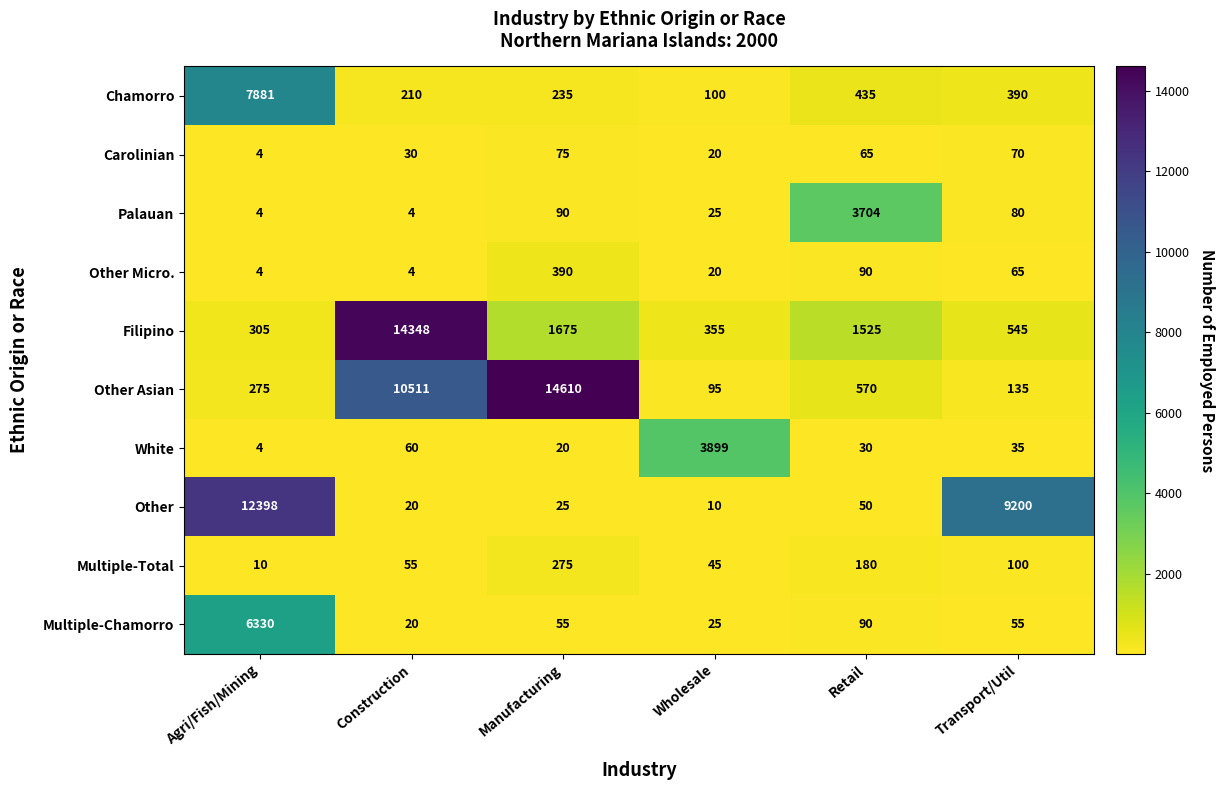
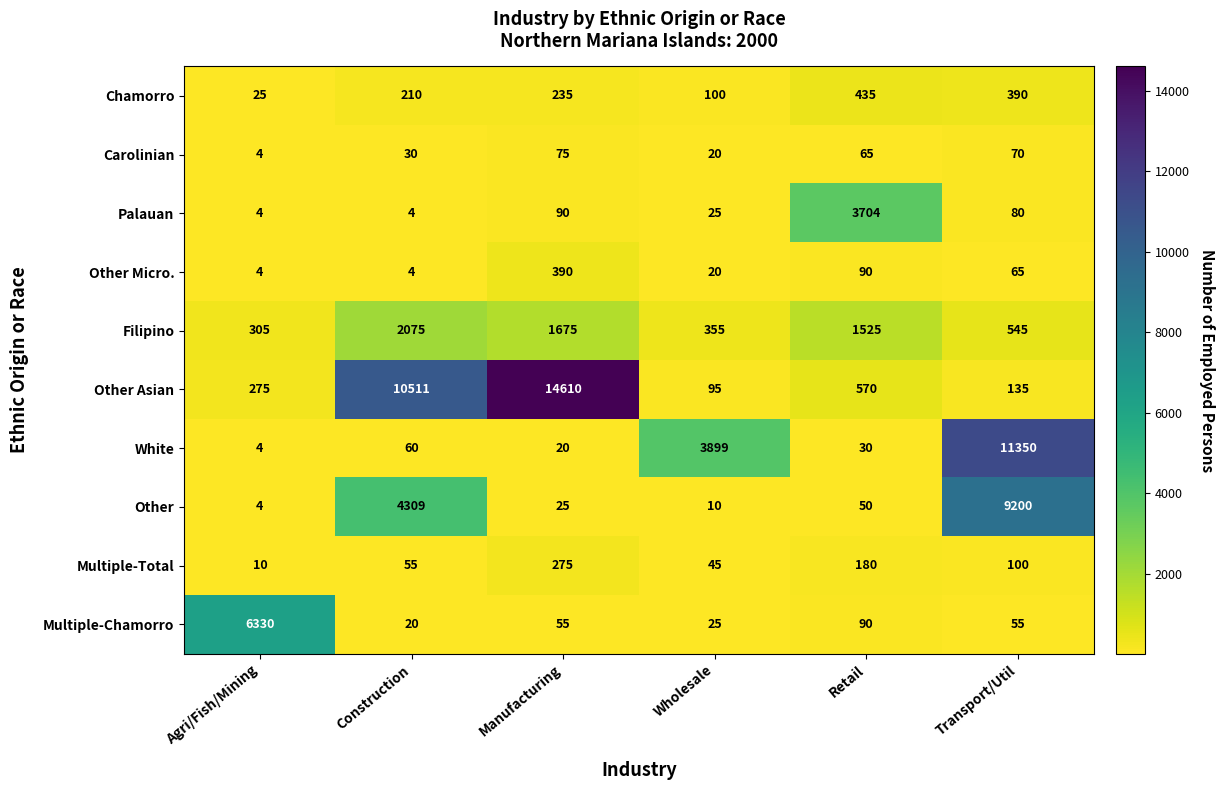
  {
    "Chamorro": {
-     "Agri/Fish/Mining": 7881,
+     "Agri/Fish/Mining": 25,
      "Construction": 210,
      "Manufacturing": 235,
      "Wholesale": 100,
      "Retail": 435,
      "Transport/Util": 390
    },
    "Carolinian": {
      "Agri/Fish/Mining": 4,
      "Construction": 30,
      "Manufacturing": 75,
      "Wholesale": 20,
      "Retail": 65,
      "Transport/Util": 70
    },
    "Palauan": {
      "Agri/Fish/Mining": 4,
      "Construction": 4,
      "Manufacturing": 90,
      "Wholesale": 25,
      "Retail": 3704,
      "Transport/Util": 80
    },
    "Other Micro.": {
      "Agri/Fish/Mining": 4,
      "Construction": 4,
      "Manufacturing": 390,
      "Wholesale": 20,
      "Retail": 90,
      "Transport/Util": 65
    },
    "Filipino": {
      "Agri/Fish/Mining": 305,
-     "Construction": 14348,
+     "Construction": 2075,
      "Manufacturing": 1675,
      "Wholesale": 355,
      "Retail": 1525,
      "Transport/Util": 545
    },
    "Other Asian": {
      "Agri/Fish/Mining": 275,
      "Construction": 10511,
      "Manufacturing": 14610,
      "Wholesale": 95,
      "Retail": 570,
      "Transport/Util": 135
    },
    "White": {
      "Agri/Fish/Mining": 4,
      "Construction": 60,
      "Manufacturing": 20,
      "Wholesale": 3899,
      "Retail": 30,
-     "Transport/Util": 35
+     "Transport/Util": 11350
    },
    "Other": {
-     "Agri/Fish/Mining": 12398,
-     "Construction": 20,
+     "Agri/Fish/Mining": 4,
+     "Construction": 4309,
      "Manufacturing": 25,
      "Wholesale": 10,
      "Retail": 50,
      "Transport/Util": 9200
    },
    "Multiple-Total": {
      "Agri/Fish/Mining": 10,
      "Construction": 55,
      "Manufacturing": 275,
      "Wholesale": 45,
      "Retail": 180,
      "Transport/Util": 100
    },
    "Multiple-Chamorro": {
      "Agri/Fish/Mining": 6330,
      "Construction": 20,
      "Manufacturing": 55,
      "Wholesale": 25,
      "Retail": 90,
      "Transport/Util": 55
    }
  }
